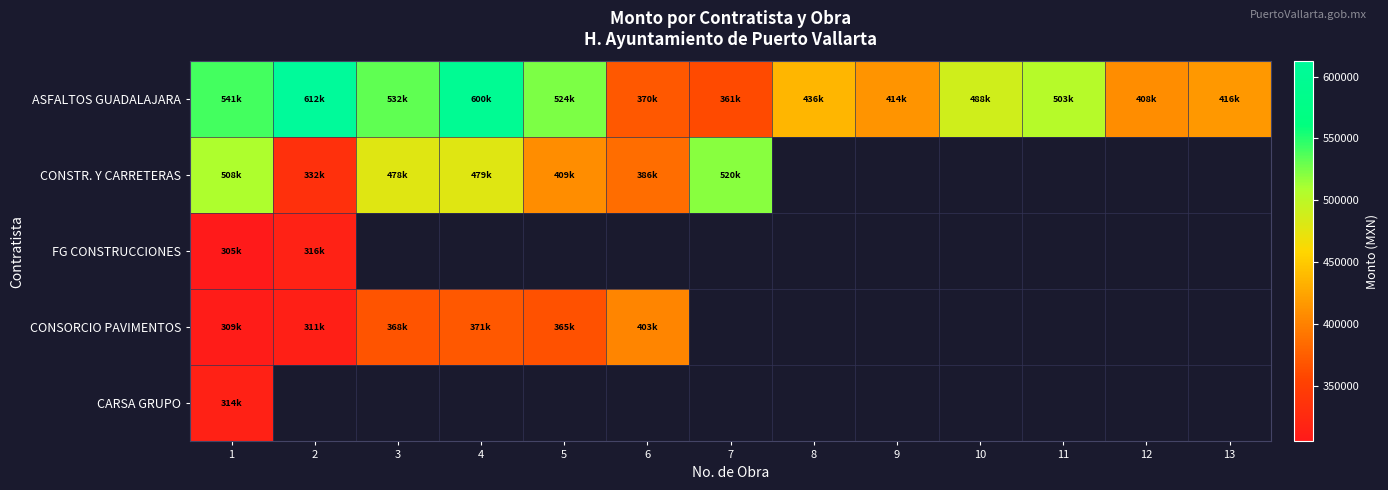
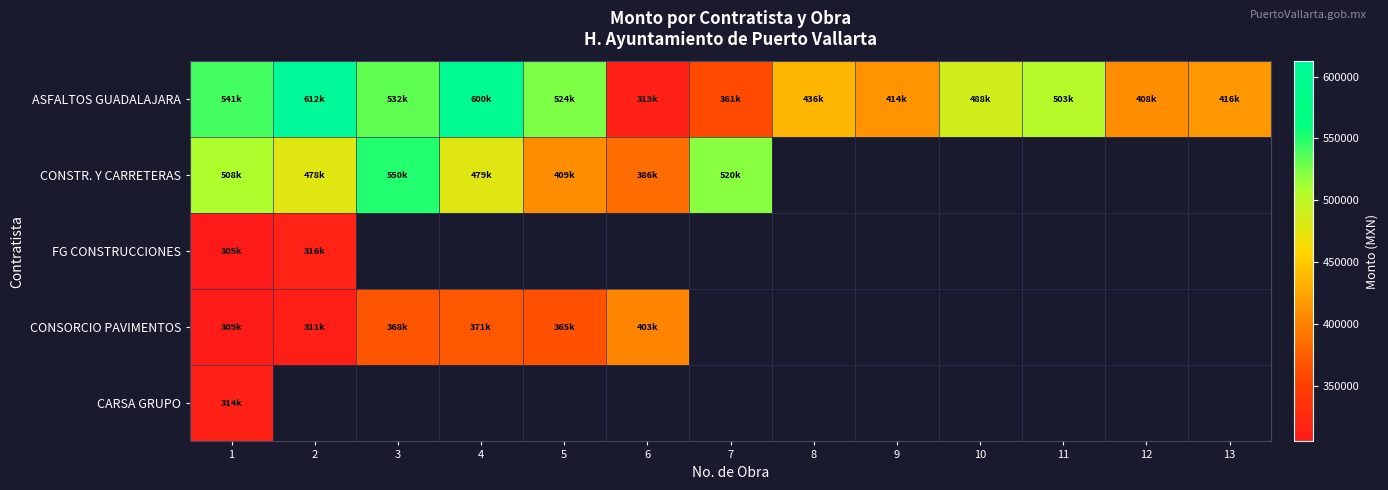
  {
    "ASFALTOS GUADALAJARA": {
      "1": "541k",
      "2": "612k",
      "3": "532k",
      "4": "600k",
      "5": "524k",
-     "6": "370k",
+     "6": "313k",
      "7": "361k",
      "8": "436k",
      "9": "414k",
      "10": "488k",
      "11": "503k",
      "12": "408k",
      "13": "416k"
    },
    "CONSTR. Y CARRETERAS": {
      "1": "508k",
-     "2": "332k",
-     "3": "478k",
+     "2": "478k",
+     "3": "550k",
      "4": "479k",
      "5": "409k",
      "6": "386k",
      "7": "520k"
    },
    "FG CONSTRUCCIONES": {
      "1": "305k",
      "2": "316k"
    },
    "CONSORCIO PAVIMENTOS": {
      "1": "309k",
      "2": "311k",
      "3": "368k",
      "4": "371k",
      "5": "365k",
      "6": "403k"
    },
    "CARSA GRUPO": {
      "1": "314k"
    }
  }
